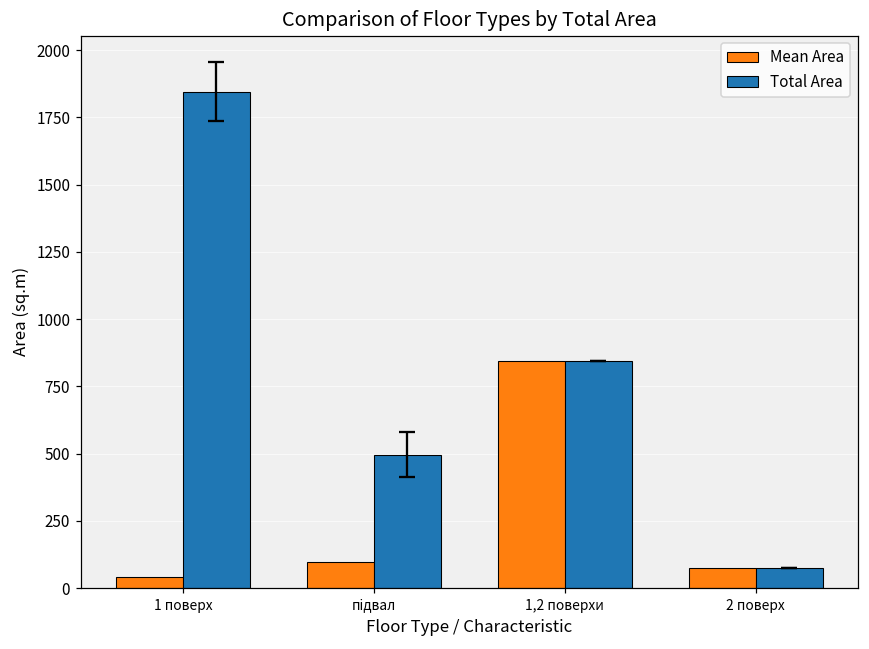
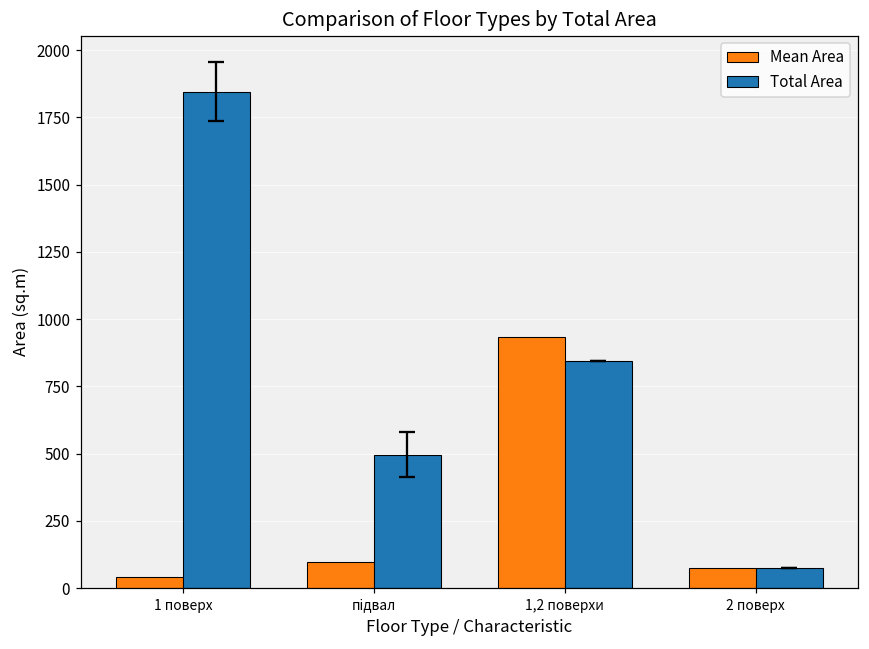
  {
    "Mean Area": {
      "1 поверх": 40,
      "підвал": 100,
-     "1,2 поверхи": 850,
+     "1,2 поверхи": 930,
      "2 поверх": 70
    }
  }
